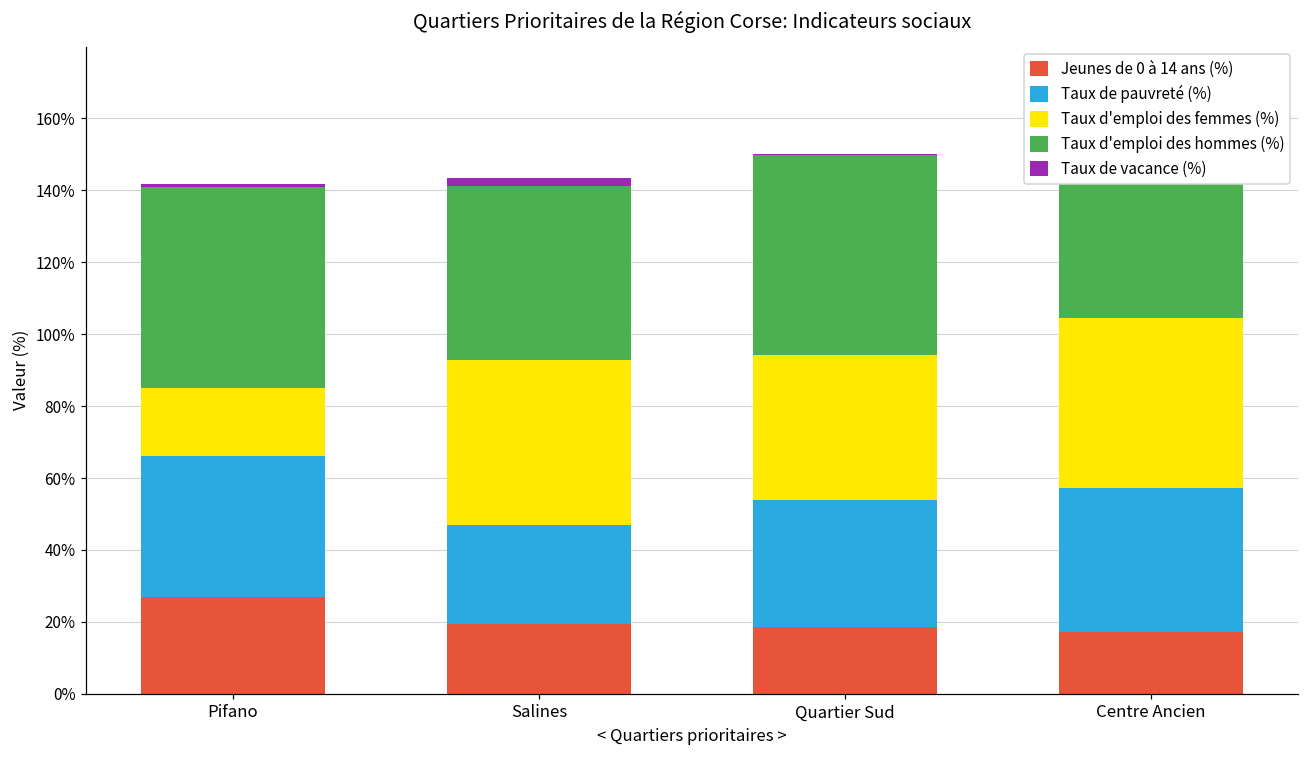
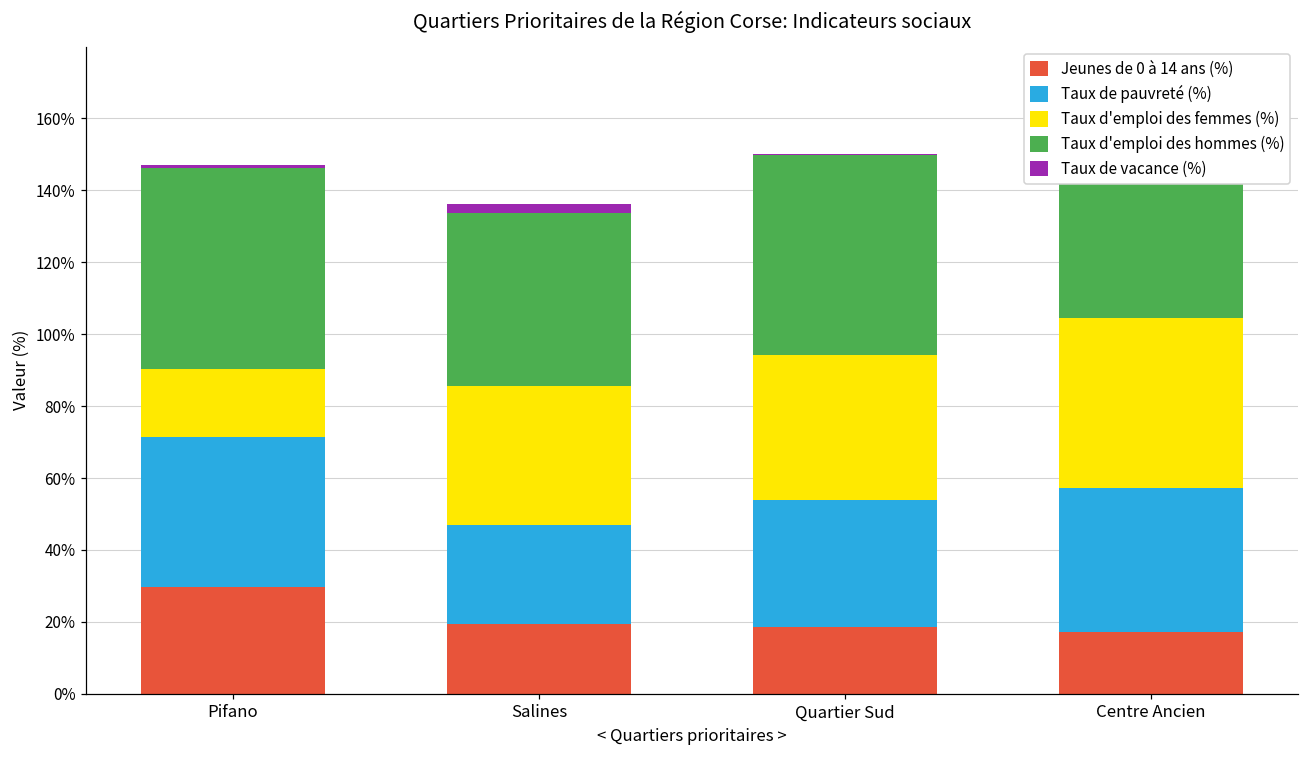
  {
    "Jeunes de 0 à 14 ans (%)": {
-     "Pifano": "27%",
+     "Pifano": "30%",
      "Salines": "20%",
      "Quartier Sud": "19%",
      "Centre Ancien": "17%"
    },
    "Taux de pauvreté (%)": {
-     "Pifano": "39%",
+     "Pifano": "42%",
      "Salines": "27%",
      "Quartier Sud": "35%",
      "Centre Ancien": "40%"
    },
    "Taux d'emploi des femmes (%)": {
      "Pifano": "19%",
-     "Salines": "46%",
+     "Salines": "39%",
      "Quartier Sud": "40%",
      "Centre Ancien": "47%"
    },
    "Taux d'emploi des hommes (%)": {
      "Pifano": "56%",
      "Salines": "48%",
      "Quartier Sud": "56%"
    },
    "Taux de vacance (%)": {
      "Salines": "2%"
    }
  }
